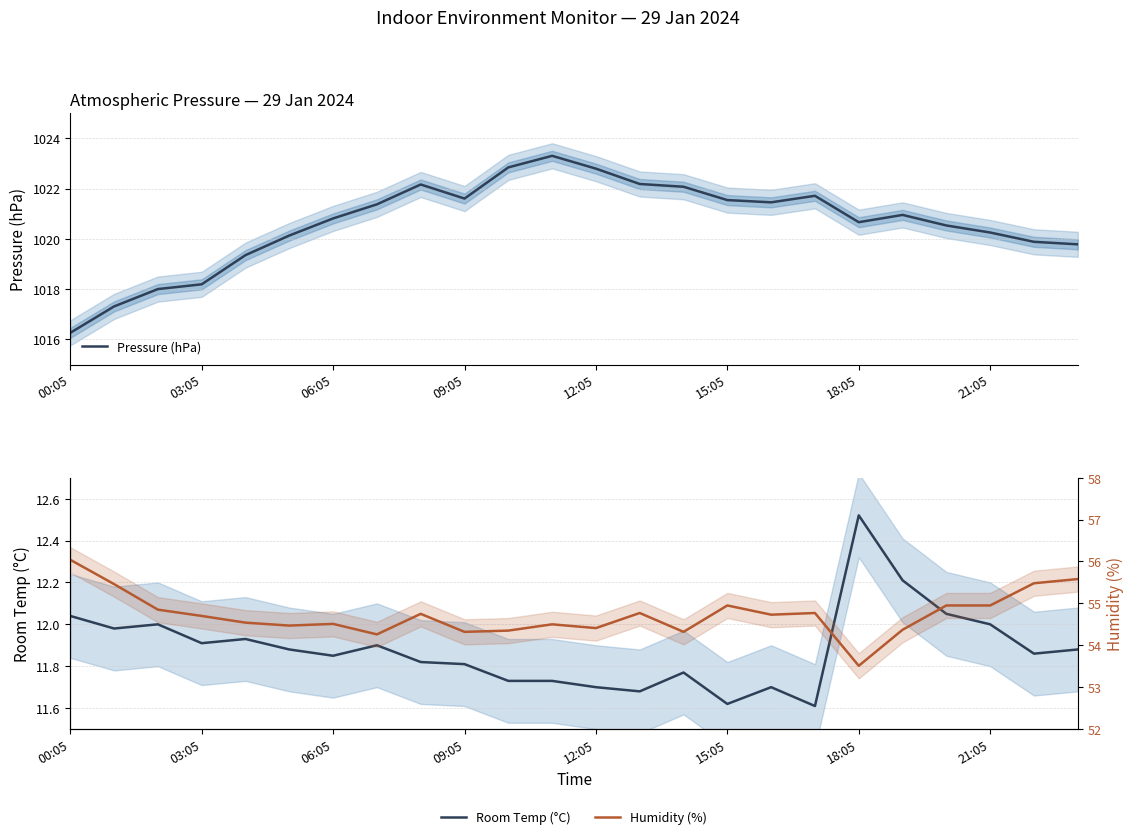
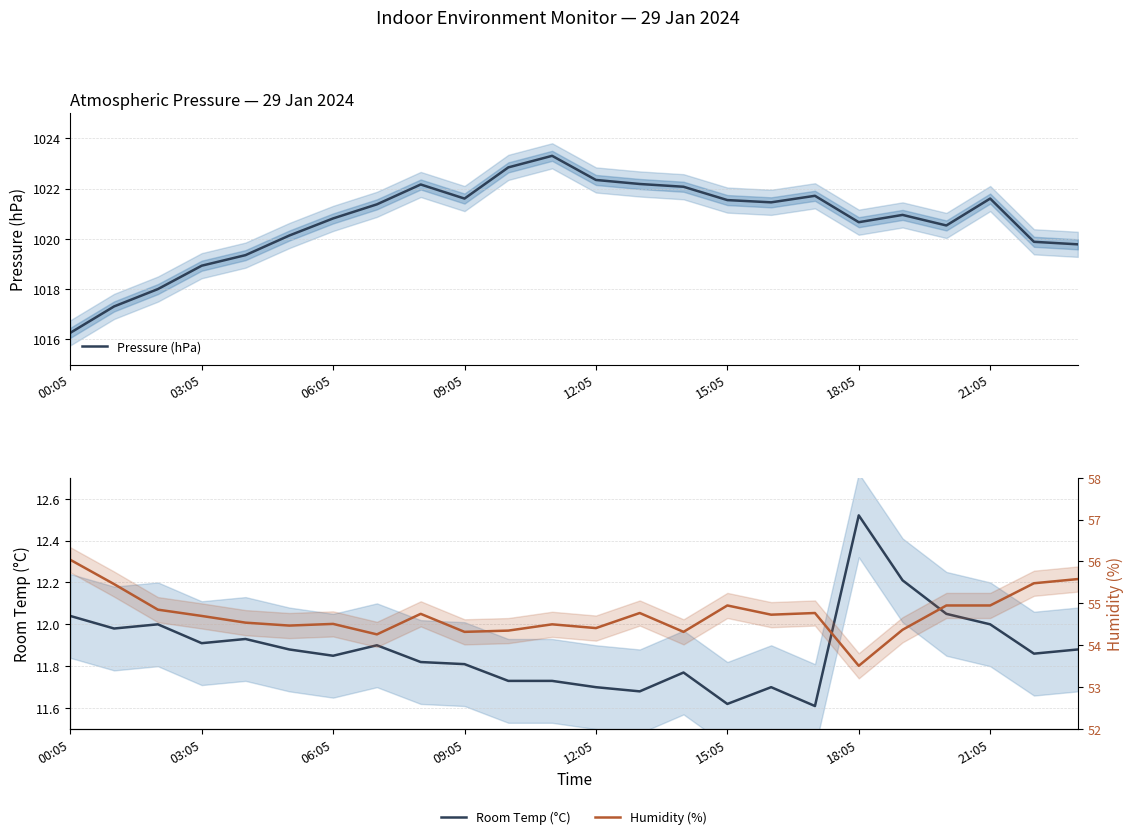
  {
    "Atmospheric Pressure — 29 Jan 2024": {
      "Pressure (hPa)": {
        "00:05": 1016.3,
-       "03:05": 1018.2,
+       "03:05": 1018.9,
        "06:05": 1020.8,
        "09:05": 1021.6,
-       "12:05": 1022.8,
+       "12:05": 1022.3,
        "15:05": 1021.5,
        "18:05": 1020.7,
-       "21:05": 1020.3
+       "21:05": 1021.6
      }
    }
  }
